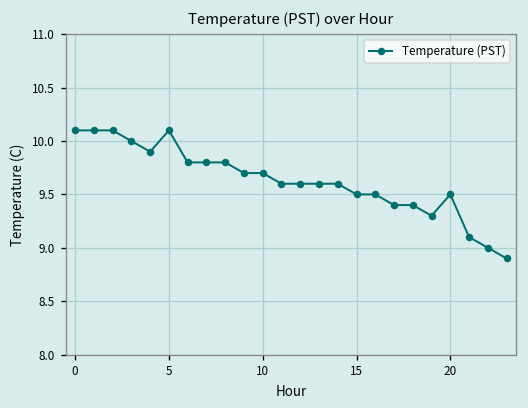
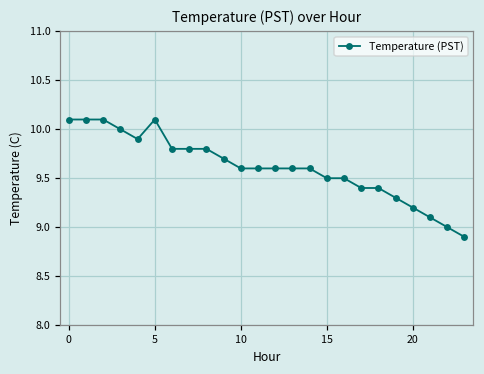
  {
    "0": 10.1,
    "5": 10.1,
-   "10": 9.7,
+   "10": 9.6,
    "15": 9.5,
-   "20": 9.5
+   "20": 9.2
  }
